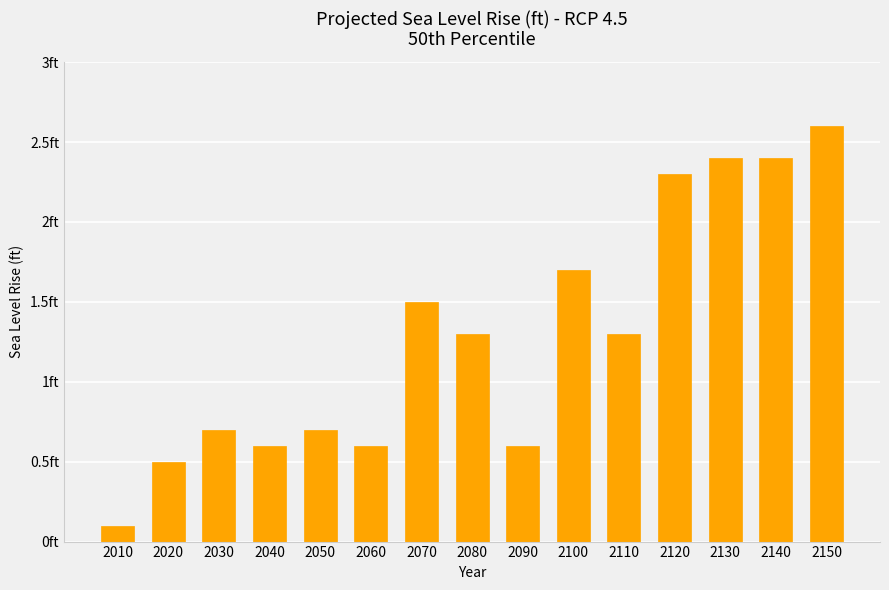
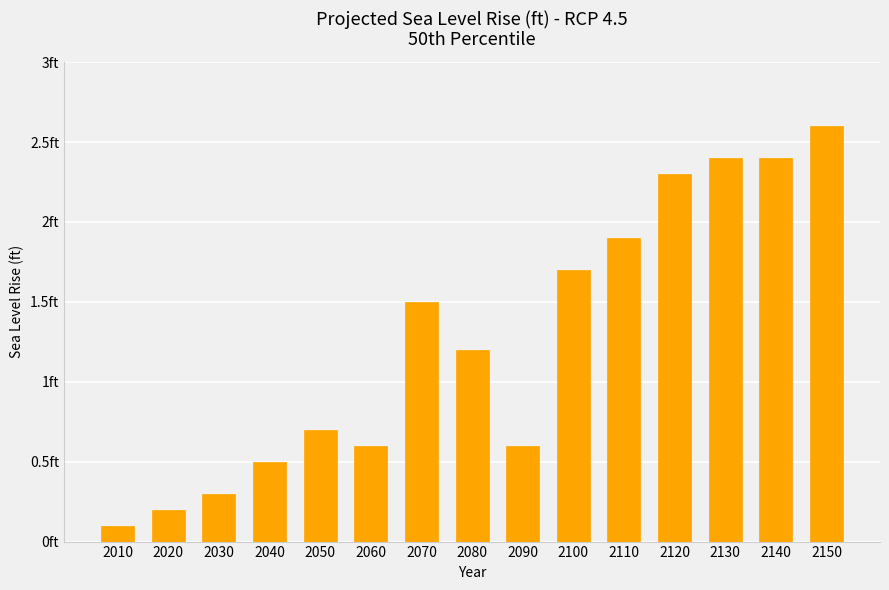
  {
    "2010": "0.1ft",
-   "2020": "0.5ft",
-   "2030": "0.7ft",
-   "2040": "0.6ft",
+   "2020": "0.2ft",
+   "2030": "0.3ft",
+   "2040": "0.5ft",
    "2050": "0.7ft",
    "2060": "0.6ft",
    "2070": "1.5ft",
-   "2080": "1.3ft",
+   "2080": "1.2ft",
    "2090": "0.6ft",
    "2100": "1.7ft",
-   "2110": "1.3ft",
+   "2110": "1.9ft",
    "2120": "2.3ft",
    "2130": "2.4ft",
    "2140": "2.4ft",
    "2150": "2.6ft"
  }
